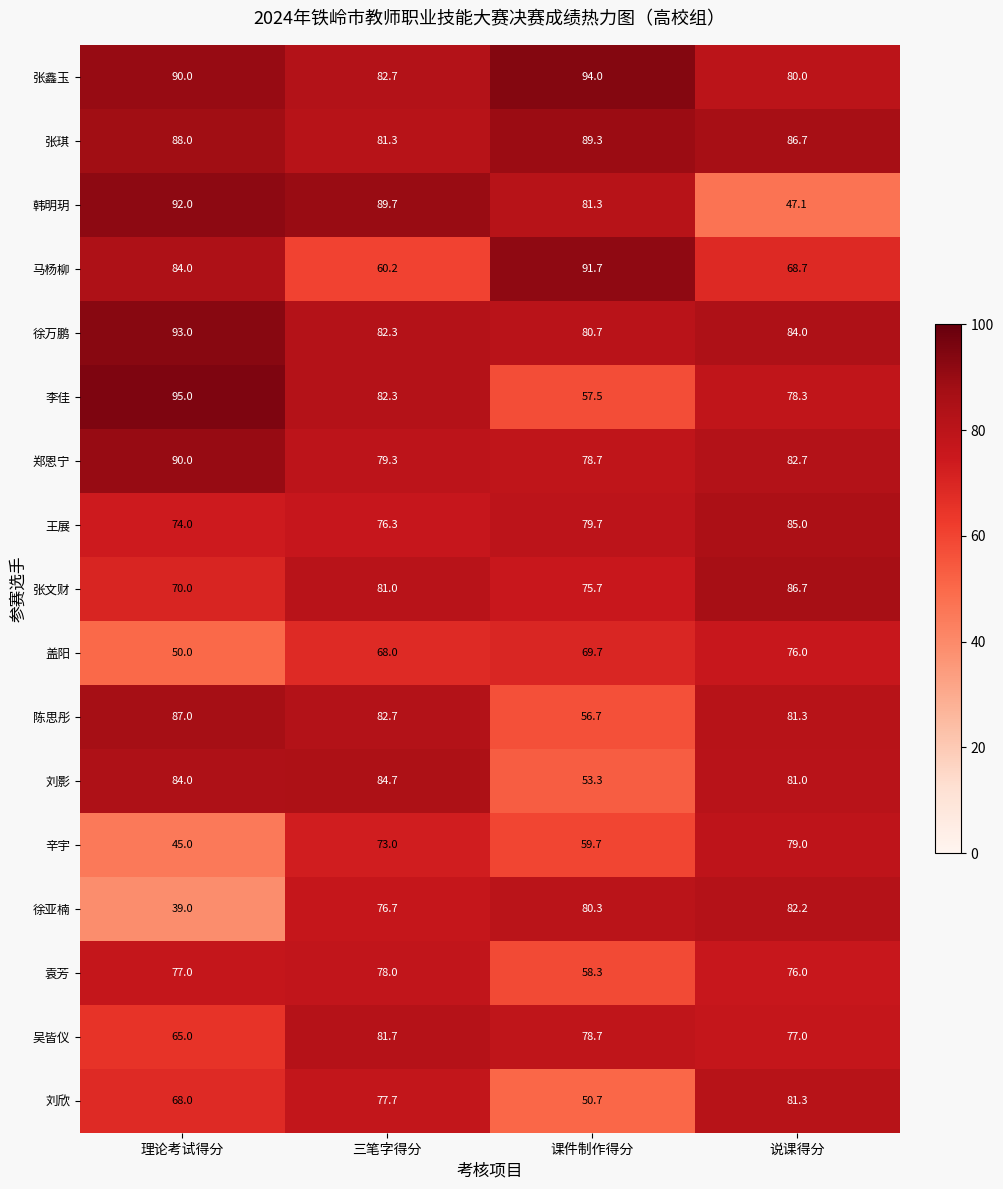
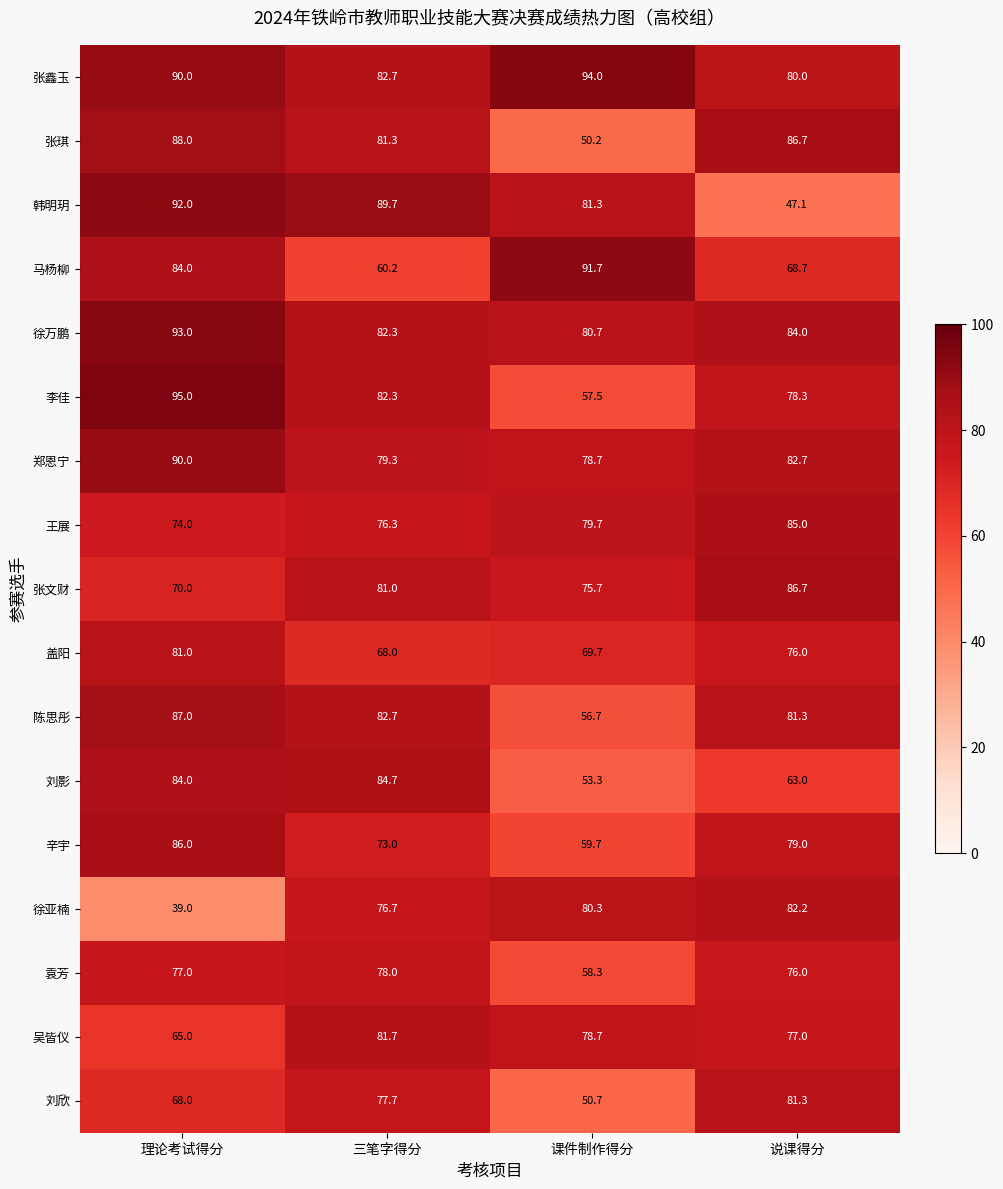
  {
    "张鑫玉": {
      "理论考试得分": 90.0,
      "三笔字得分": 82.7,
      "课件制作得分": 94.0,
      "说课得分": 80.0
    },
    "张琪": {
      "理论考试得分": 88.0,
      "三笔字得分": 81.3,
-     "课件制作得分": 89.3,
+     "课件制作得分": 50.2,
      "说课得分": 86.7
    },
    "韩明玥": {
      "理论考试得分": 92.0,
      "三笔字得分": 89.7,
      "课件制作得分": 81.3,
      "说课得分": 47.1
    },
    "马杨柳": {
      "理论考试得分": 84.0,
      "三笔字得分": 60.2,
      "课件制作得分": 91.7,
      "说课得分": 68.7
    },
    "徐万鹏": {
      "理论考试得分": 93.0,
      "三笔字得分": 82.3,
      "课件制作得分": 80.7,
      "说课得分": 84.0
    },
    "李佳": {
      "理论考试得分": 95.0,
      "三笔字得分": 82.3,
      "课件制作得分": 57.5,
      "说课得分": 78.3
    },
    "郑恩宁": {
      "理论考试得分": 90.0,
      "三笔字得分": 79.3,
      "课件制作得分": 78.7,
      "说课得分": 82.7
    },
    "王展": {
      "理论考试得分": 74.0,
      "三笔字得分": 76.3,
      "课件制作得分": 79.7,
      "说课得分": 85.0
    },
    "张文财": {
      "理论考试得分": 70.0,
      "三笔字得分": 81.0,
      "课件制作得分": 75.7,
      "说课得分": 86.7
    },
    "盖阳": {
-     "理论考试得分": 50.0,
+     "理论考试得分": 81.0,
      "三笔字得分": 68.0,
      "课件制作得分": 69.7,
      "说课得分": 76.0
    },
    "陈思彤": {
      "理论考试得分": 87.0,
      "三笔字得分": 82.7,
      "课件制作得分": 56.7,
      "说课得分": 81.3
    },
    "刘影": {
      "理论考试得分": 84.0,
      "三笔字得分": 84.7,
      "课件制作得分": 53.3,
-     "说课得分": 81.0
+     "说课得分": 63.0
    },
    "辛宇": {
-     "理论考试得分": 45.0,
+     "理论考试得分": 86.0,
      "三笔字得分": 73.0,
      "课件制作得分": 59.7,
      "说课得分": 79.0
    },
    "徐亚楠": {
      "理论考试得分": 39.0,
      "三笔字得分": 76.7,
      "课件制作得分": 80.3,
      "说课得分": 82.2
    },
    "袁芳": {
      "理论考试得分": 77.0,
      "三笔字得分": 78.0,
      "课件制作得分": 58.3,
      "说课得分": 76.0
    },
    "吴皆仪": {
      "理论考试得分": 65.0,
      "三笔字得分": 81.7,
      "课件制作得分": 78.7,
      "说课得分": 77.0
    },
    "刘欣": {
      "理论考试得分": 68.0,
      "三笔字得分": 77.7,
      "课件制作得分": 50.7,
      "说课得分": 81.3
    }
  }
